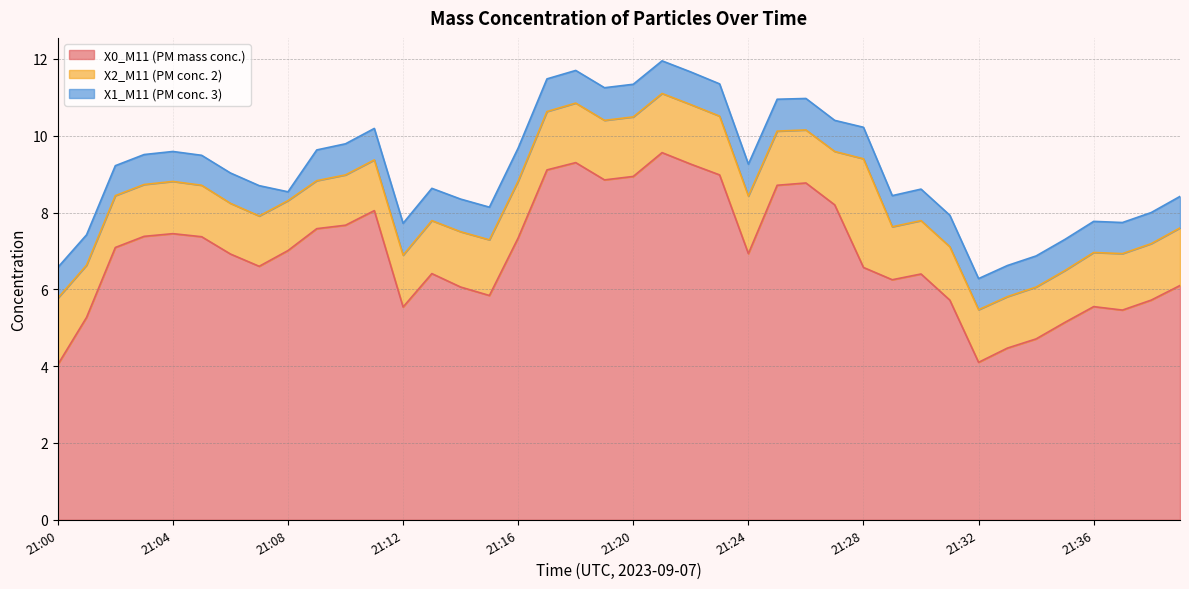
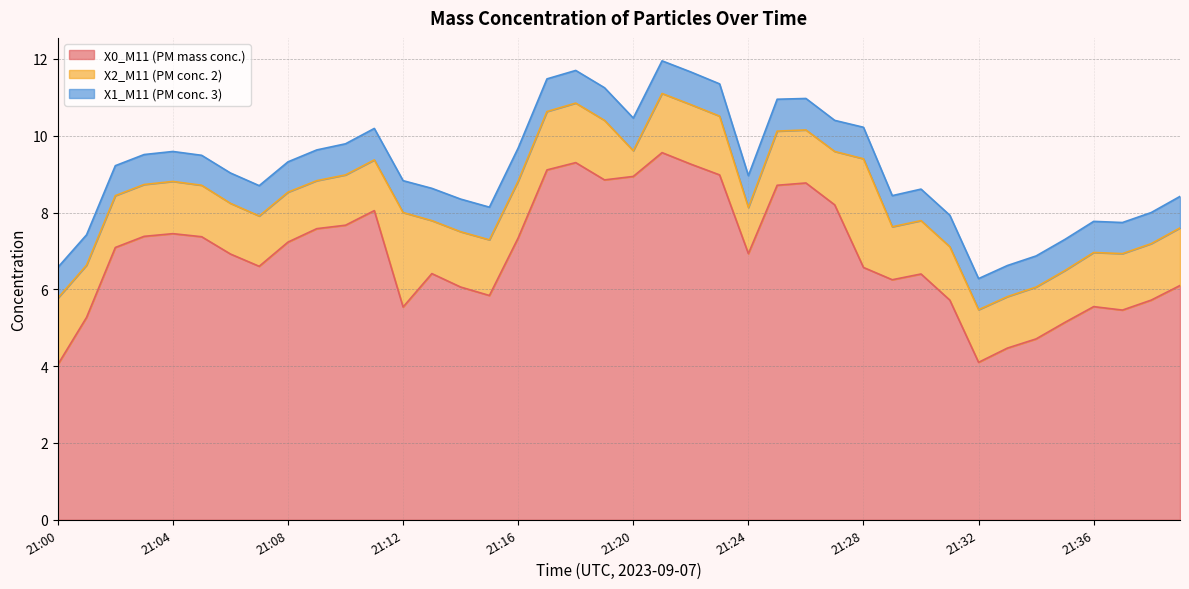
  {
    "X0_M11 (PM mass conc.)": {
      "21:00": 4.0,
      "21:04": 7.5,
-     "21:08": 7.0,
+     "21:08": 7.2,
      "21:12": 5.5,
      "21:16": 7.3,
      "21:20": 8.9,
      "21:24": 6.9,
      "21:28": 6.6,
      "21:32": 4.1,
      "21:36": 5.6
    },
    "X2_M11 (PM conc. 2)": {
      "21:00": 1.7,
      "21:04": 1.4,
      "21:08": 1.3,
-     "21:12": 1.4,
+     "21:12": 2.5,
      "21:16": 1.5,
-     "21:20": 1.6,
-     "21:24": 1.5,
+     "21:20": 0.7,
+     "21:24": 1.2,
      "21:28": 2.8,
      "21:32": 1.4,
      "21:36": 1.4
    },
    "X1_M11 (PM conc. 3)": {
      "21:00": 0.8,
      "21:04": 0.8,
-     "21:08": 0.2,
+     "21:08": 0.8,
      "21:12": 0.8,
      "21:16": 0.9,
      "21:20": 0.8,
      "21:24": 0.8,
      "21:28": 0.8,
      "21:32": 0.8,
      "21:36": 0.8
    }
  }
